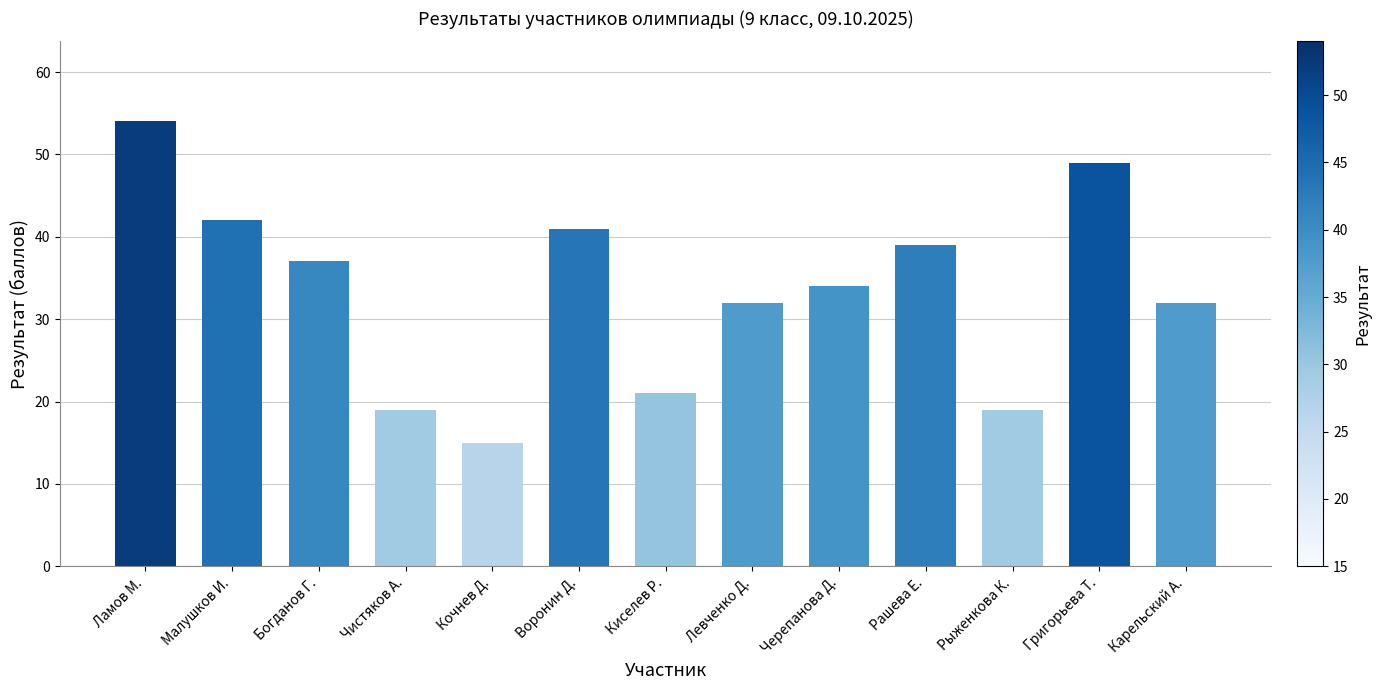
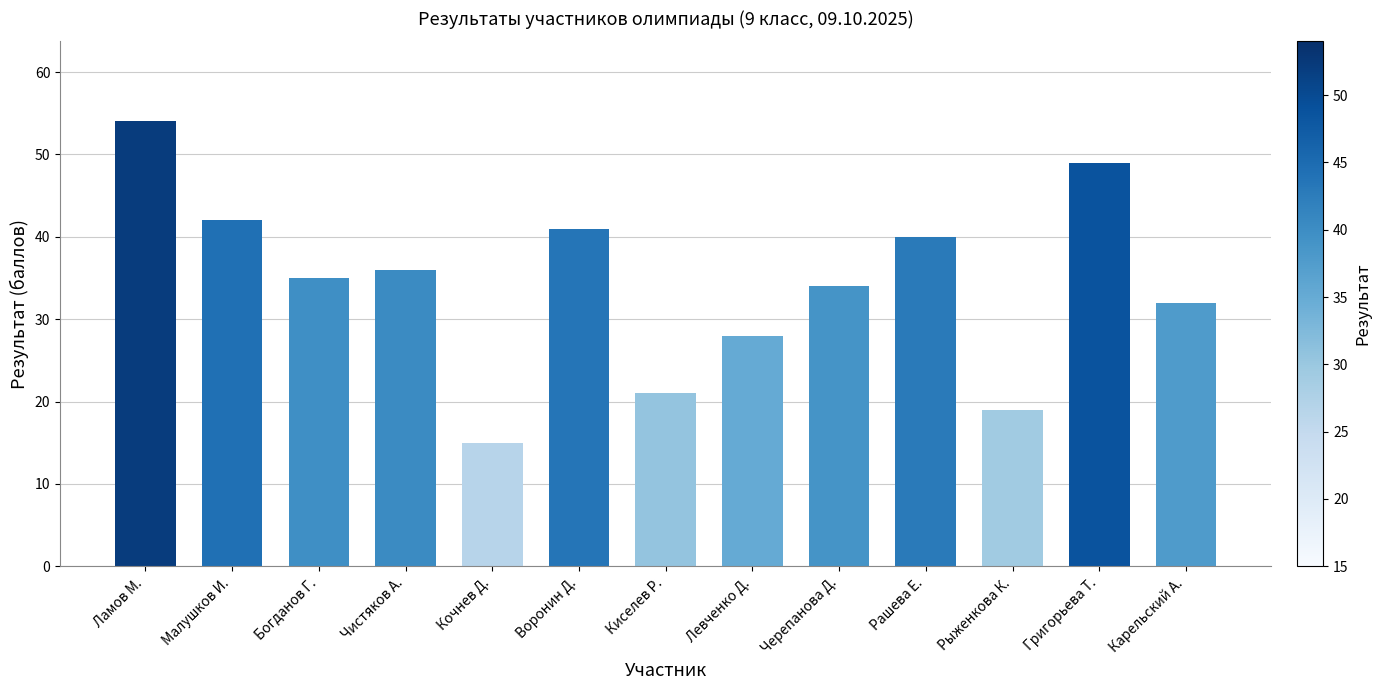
  {
    "Ламов М.": 54,
    "Малушков И.": 42,
-   "Богданов Г.": 37,
-   "Чистяков А.": 19,
+   "Богданов Г.": 35,
+   "Чистяков А.": 36,
    "Кочнев Д.": 15,
    "Воронин Д.": 41,
    "Киселев Р.": 21,
-   "Левченко Д.": 32,
+   "Левченко Д.": 28,
    "Черепанова Д.": 34,
-   "Рашева Е.": 39,
+   "Рашева Е.": 40,
    "Рыженкова К.": 19,
    "Григорьева Т.": 49,
    "Карельский А.": 32
  }
